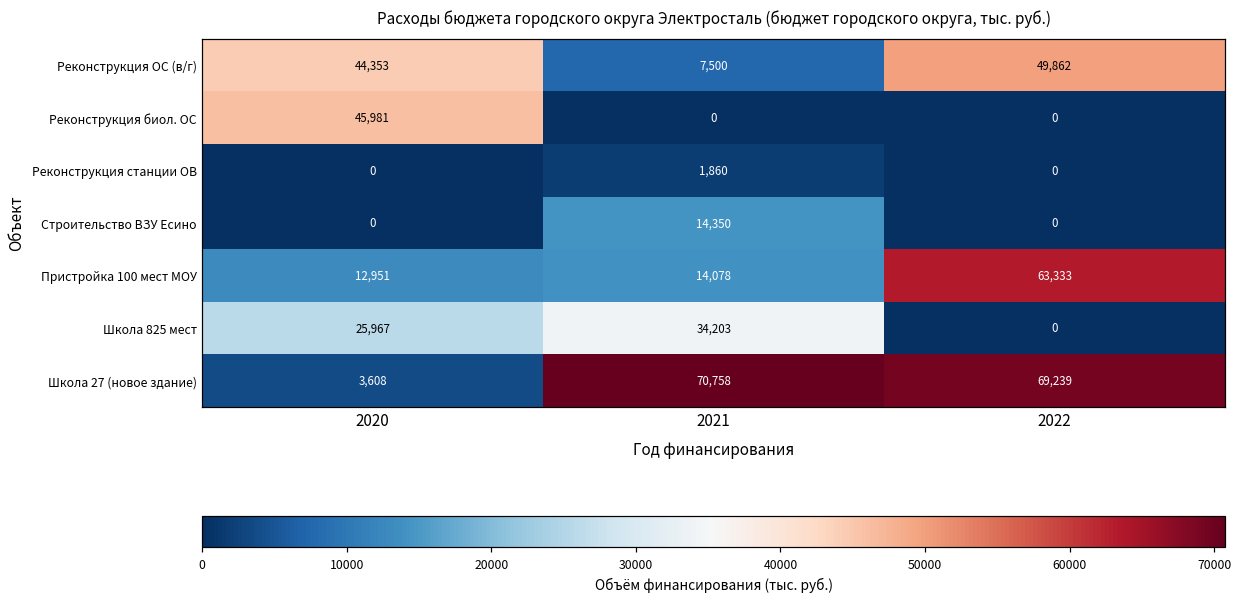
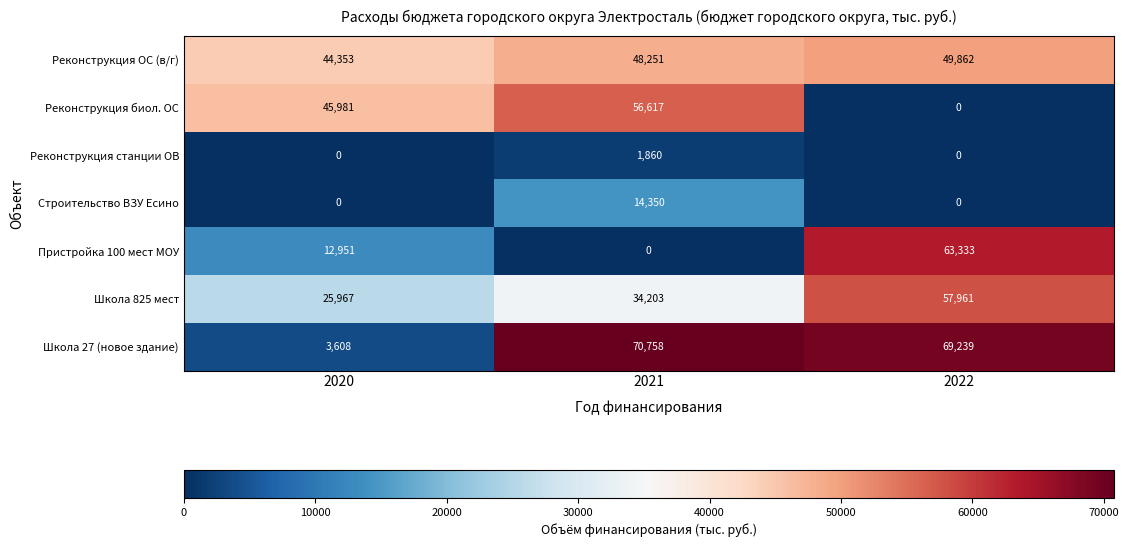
  {
    "Реконструкция ОС (в/г)": {
      "2020": "44,353",
-     "2021": "7,500",
+     "2021": "48,251",
      "2022": "49,862"
    },
    "Реконструкция биол. ОС": {
      "2020": "45,981",
-     "2021": "0",
+     "2021": "56,617",
      "2022": "0"
    },
    "Реконструкция станции ОВ": {
      "2020": "0",
      "2021": "1,860",
      "2022": "0"
    },
    "Строительство ВЗУ Есино": {
      "2020": "0",
      "2021": "14,350",
      "2022": "0"
    },
    "Пристройка 100 мест МОУ": {
      "2020": "12,951",
-     "2021": "14,078",
+     "2021": "0",
      "2022": "63,333"
    },
    "Школа 825 мест": {
      "2020": "25,967",
      "2021": "34,203",
-     "2022": "0"
+     "2022": "57,961"
    },
    "Школа 27 (новое здание)": {
      "2020": "3,608",
      "2021": "70,758",
      "2022": "69,239"
    }
  }
